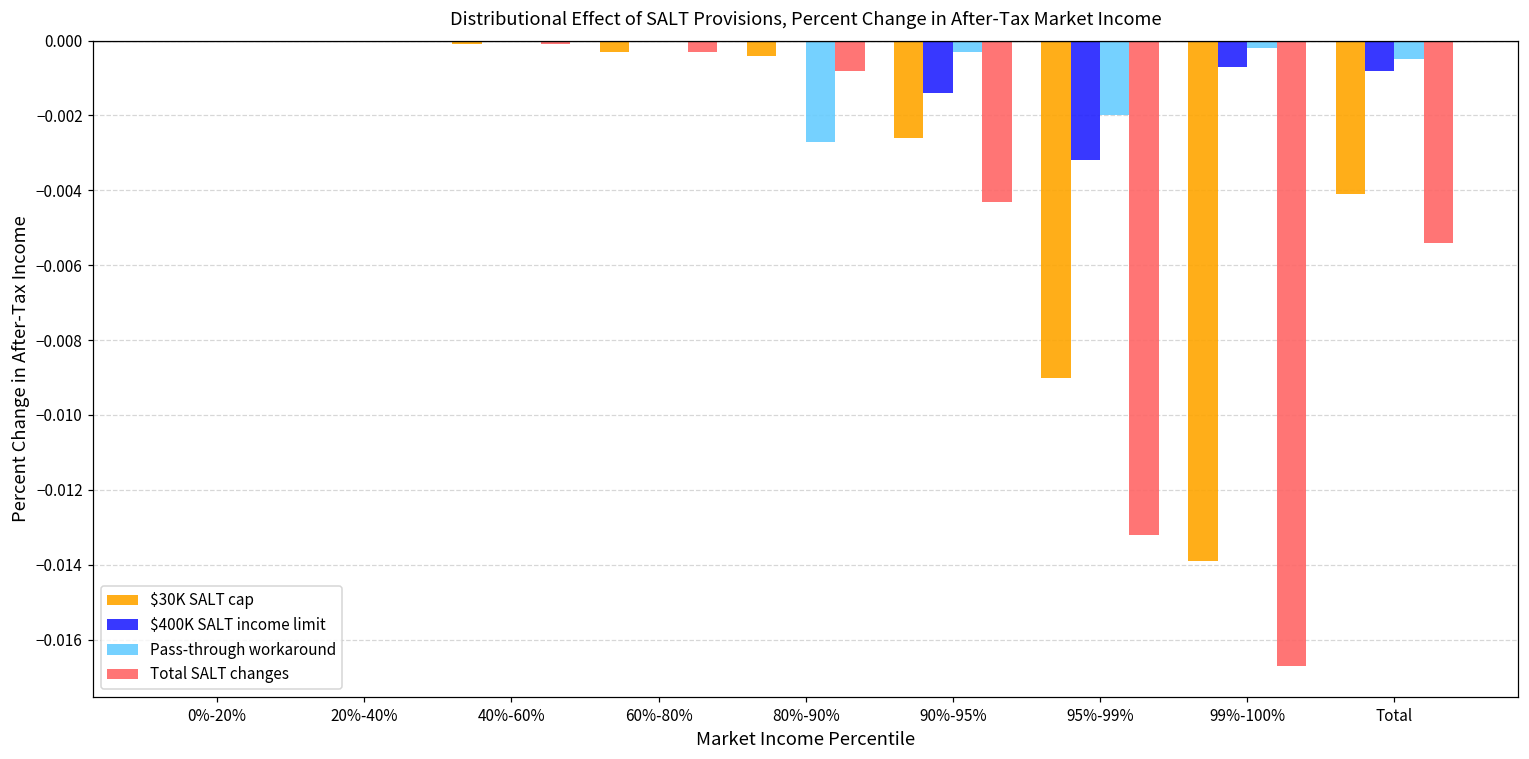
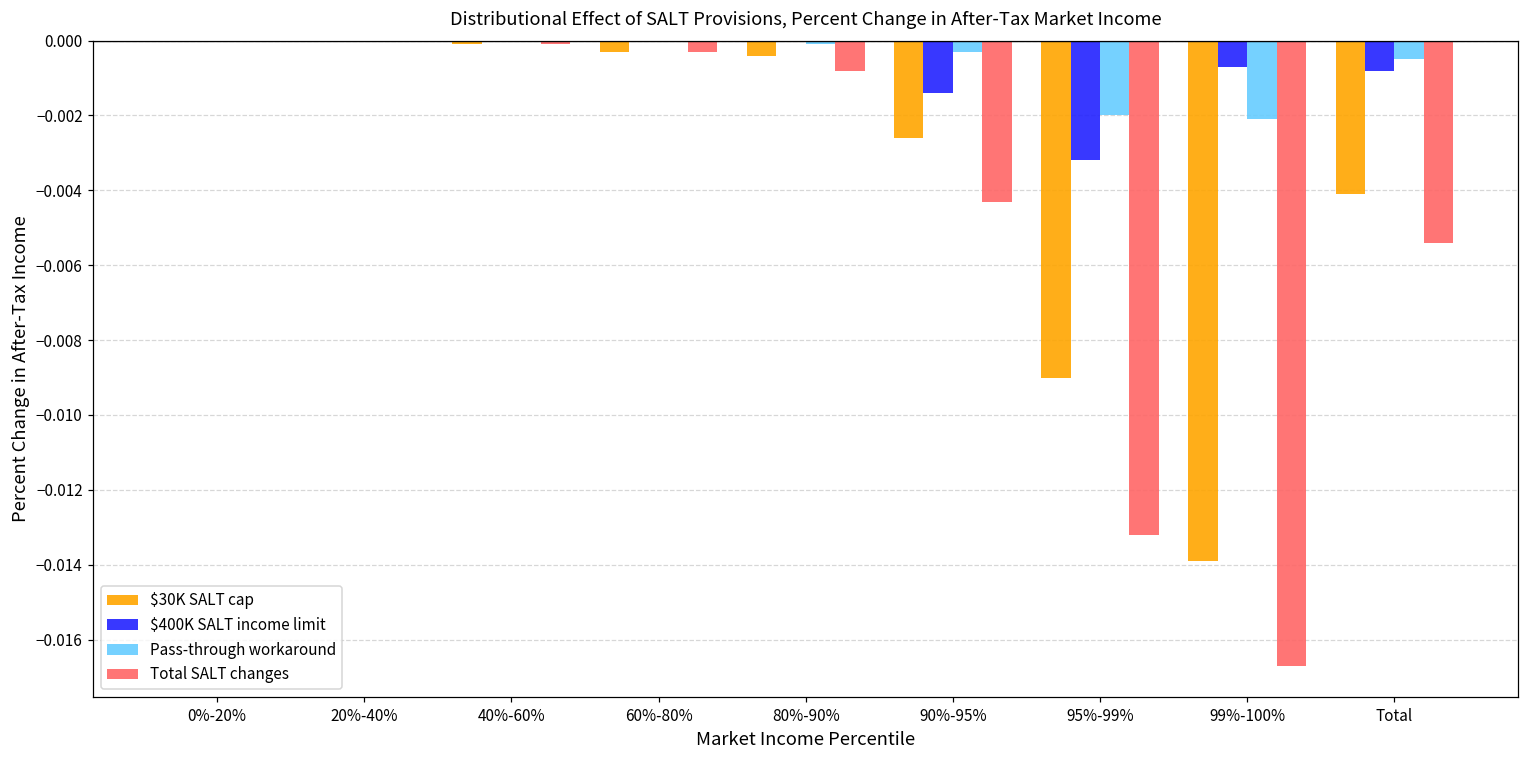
  {
    "$30K SALT cap": {
      "0%-20%": 0.0000,
      "20%-40%": 0.0000,
      "40%-60%": -0.0001,
      "60%-80%": -0.0003,
      "80%-90%": -0.0004,
      "90%-95%": -0.0026,
      "95%-99%": -0.0090,
      "99%-100%": -0.0139,
      "Total": -0.0041
    },
    "$400K SALT income limit": {
      "0%-20%": 0.0000,
      "20%-40%": 0.0000,
      "40%-60%": 0.0000,
      "60%-80%": 0.0000,
      "80%-90%": 0.0000,
      "90%-95%": -0.0014,
      "95%-99%": -0.0032,
      "99%-100%": -0.0007,
      "Total": -0.0008
    },
    "Pass-through workaround": {
      "0%-20%": 0.0000,
      "20%-40%": 0.0000,
      "40%-60%": 0.0000,
      "60%-80%": 0.0000,
-     "80%-90%": -0.0027,
+     "80%-90%": -0.0001,
      "90%-95%": -0.0003,
      "95%-99%": -0.0020,
-     "99%-100%": -0.0002,
+     "99%-100%": -0.0021,
      "Total": -0.0005
    },
    "Total SALT changes": {
      "0%-20%": 0.0000,
      "20%-40%": 0.0000,
      "40%-60%": -0.0001,
      "60%-80%": -0.0003,
      "80%-90%": -0.0008,
      "90%-95%": -0.0043,
      "95%-99%": -0.0132,
      "99%-100%": -0.0167,
      "Total": -0.0054
    }
  }
